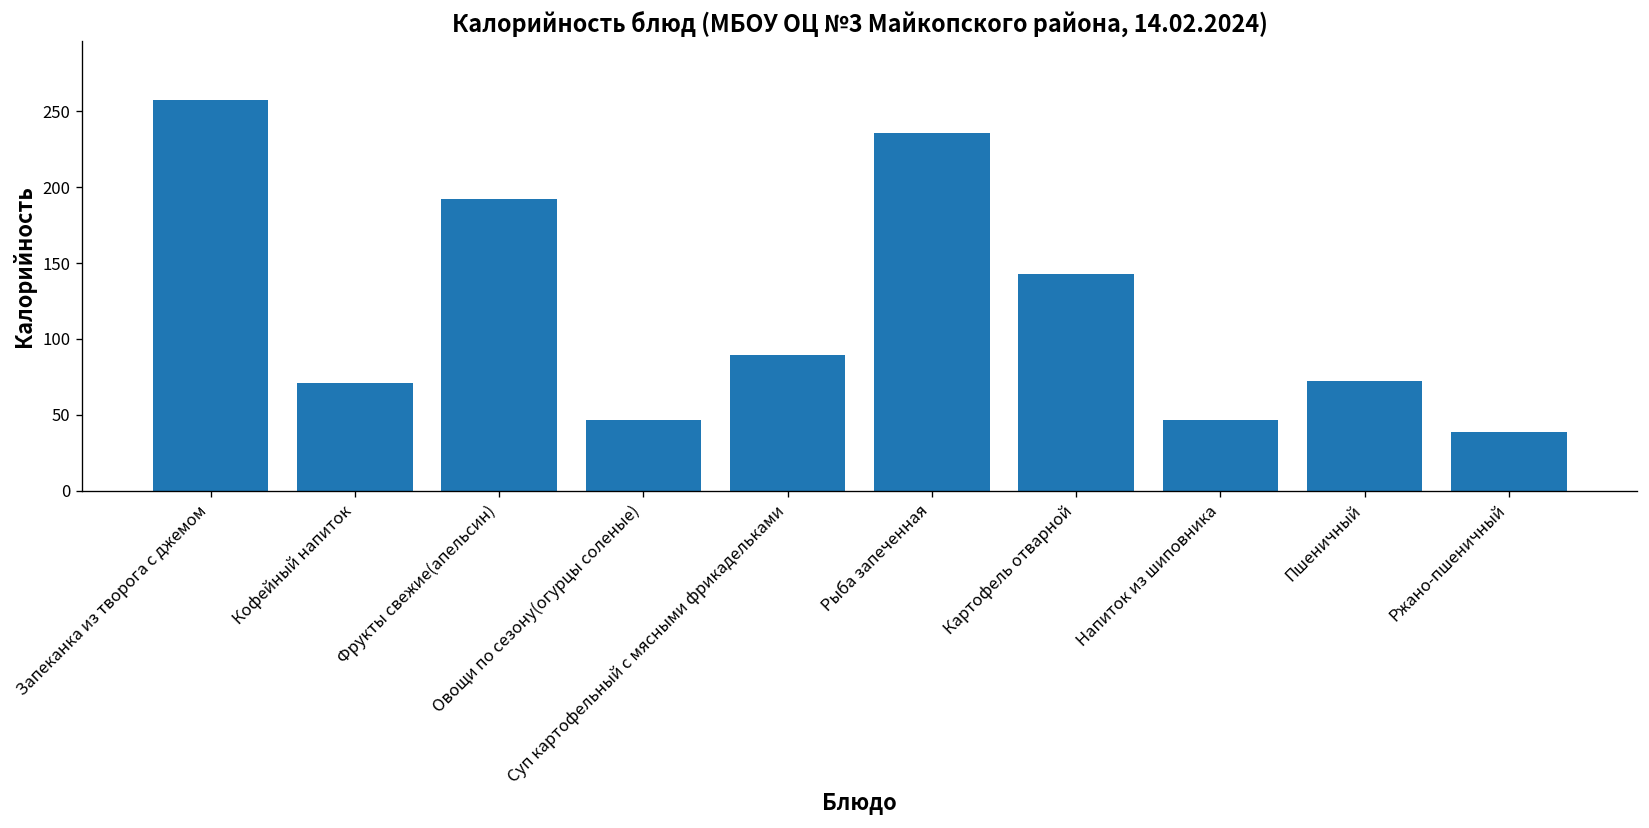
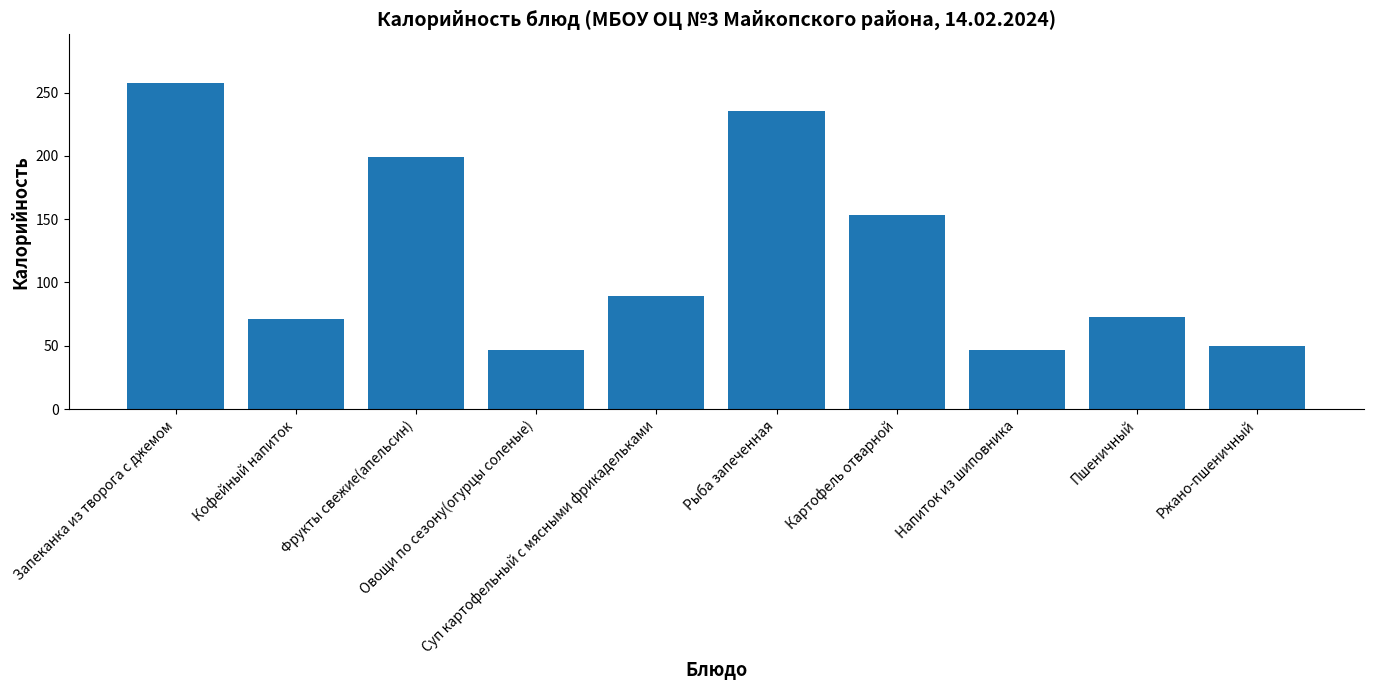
  {
    "Запеканка из творога с джемом": 257,
    "Кофейный напиток": 71,
-   "Фрукты свежие(апельсин)": 192,
+   "Фрукты свежие(апельсин)": 199,
    "Овощи по сезону(огурцы соленые)": 47,
    "Суп картофельный с мясными фрикадельками": 90,
    "Рыба запеченная": 236,
-   "Картофель отварной": 143,
+   "Картофель отварной": 153,
    "Напиток из шиповника": 47,
    "Пшеничный": 73,
-   "Ржано-пшеничный": 39
+   "Ржано-пшеничный": 50
  }
